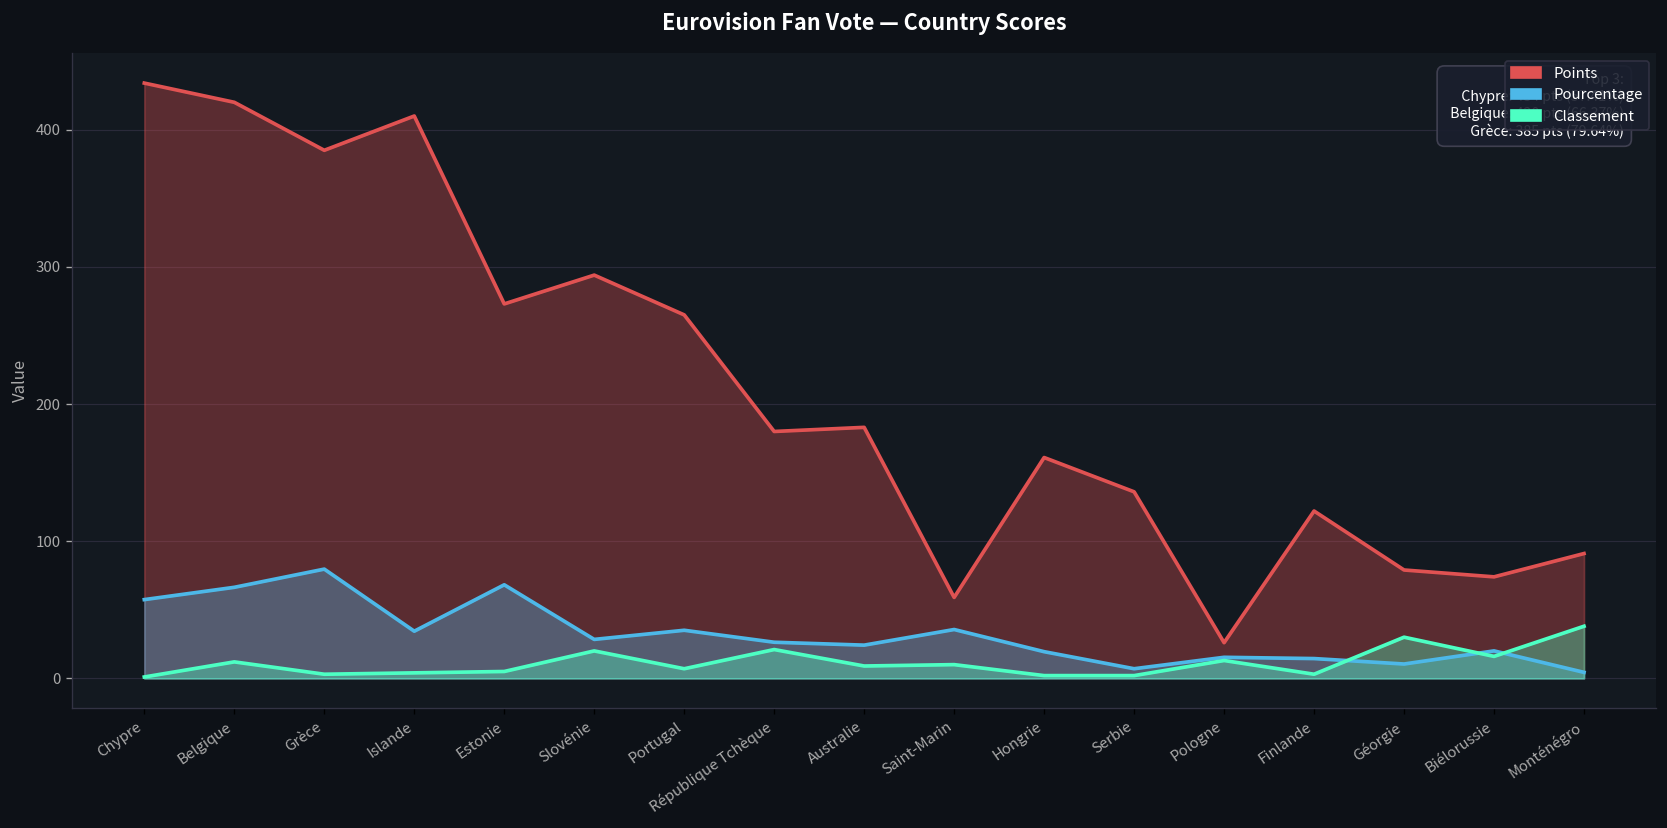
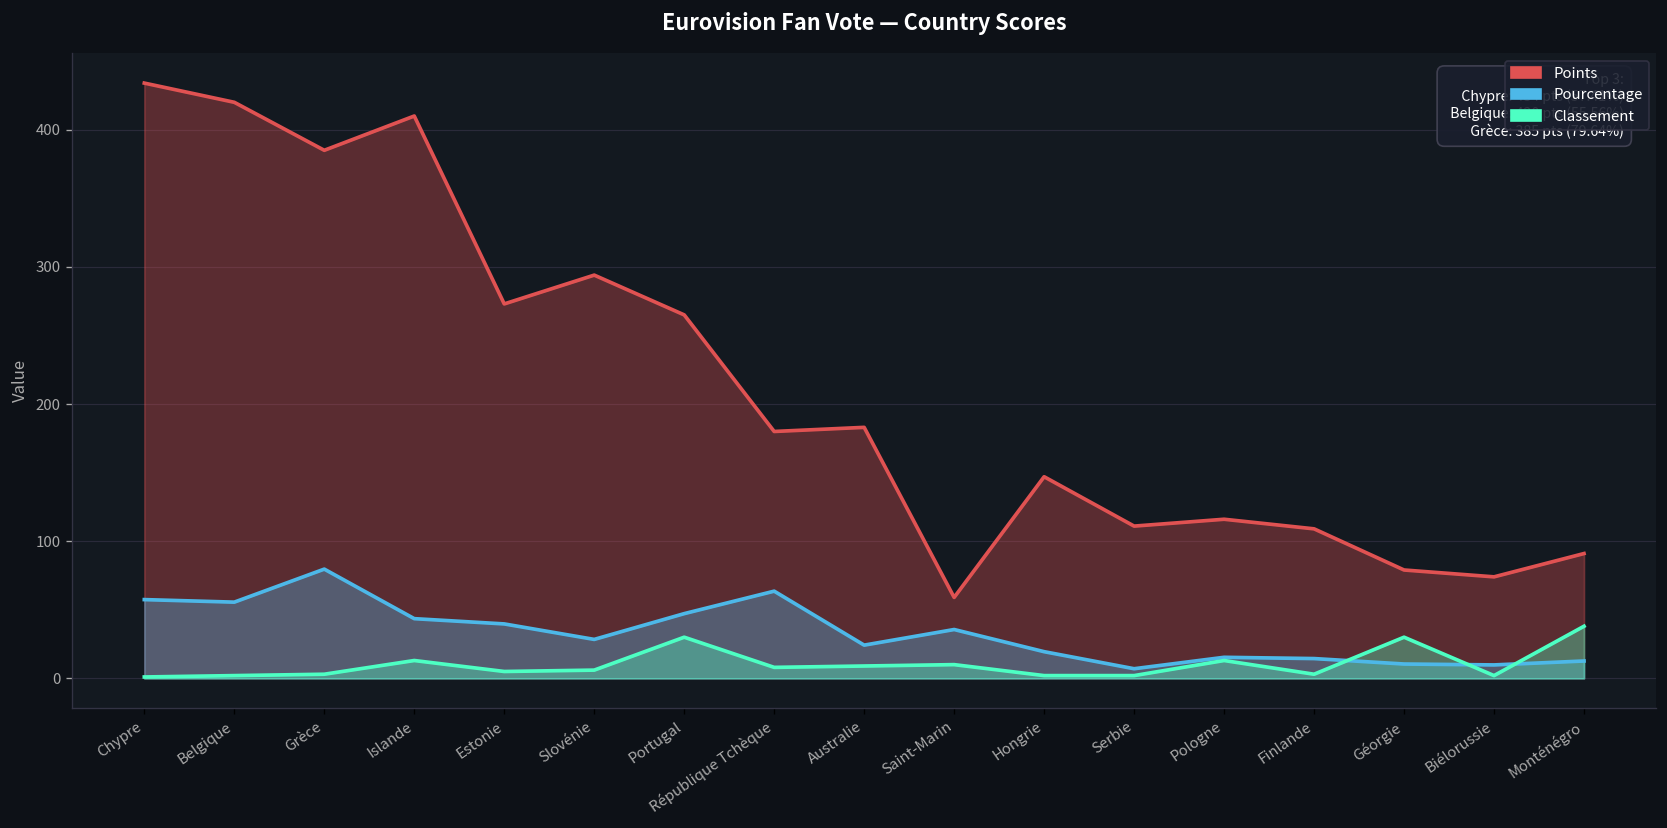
  {
    "Points": {
      "Chypre": "434",
      "Belgique": "420",
      "Grèce": "385",
      "Islande": "410",
      "Estonie": "273",
      "Slovénie": "294",
      "Portugal": "265",
      "République Tchèque": "180",
      "Australie": "183",
      "Saint-Marin": "59",
-     "Hongrie": "161",
-     "Serbie": "136",
-     "Pologne": "26",
-     "Finlande": "122",
+     "Hongrie": "147",
+     "Serbie": "111",
+     "Pologne": "116",
+     "Finlande": "109",
      "Géorgie": "79",
      "Biélorussie": "74",
      "Monténégro": "91"
    },
    "Pourcentage": {
-     "Belgique": "(66.37%)",
-     "Islande": "34",
-     "Estonie": "68",
-     "Portugal": "35",
-     "République Tchèque": "26",
-     "Biélorussie": "20",
-     "Monténégro": "4"
+     "Belgique": "(55.56%)",
+     "Islande": "44",
+     "Estonie": "40",
+     "Portugal": "47",
+     "République Tchèque": "64",
+     "Biélorussie": "10",
+     "Monténégro": "13"
    },
    "Classement": {
      "Chypre": "1",
-     "Belgique": "12",
+     "Belgique": "2",
      "Grèce": "3",
-     "Islande": "4",
+     "Islande": "13",
      "Estonie": "5",
-     "Slovénie": "20",
-     "Portugal": "7",
-     "République Tchèque": "21",
+     "Slovénie": "6",
+     "Portugal": "30",
+     "République Tchèque": "8",
      "Australie": "9",
      "Saint-Marin": "10",
      "Hongrie": "2",
      "Serbie": "2",
      "Pologne": "13",
      "Finlande": "3",
      "Géorgie": "30",
-     "Biélorussie": "16",
+     "Biélorussie": "2",
      "Monténégro": "38"
    }
  }
